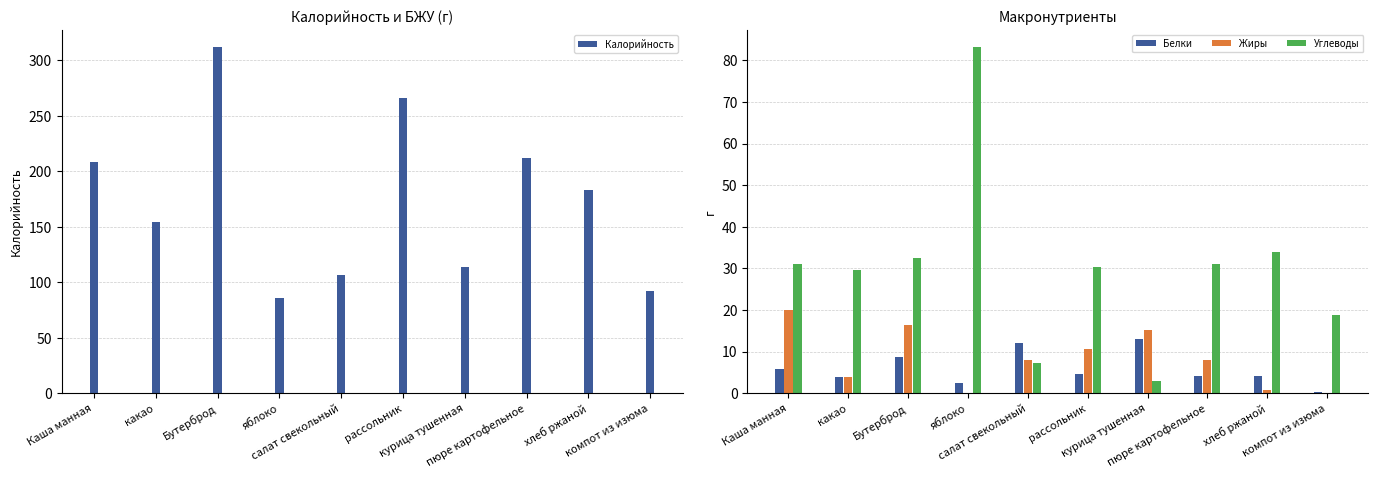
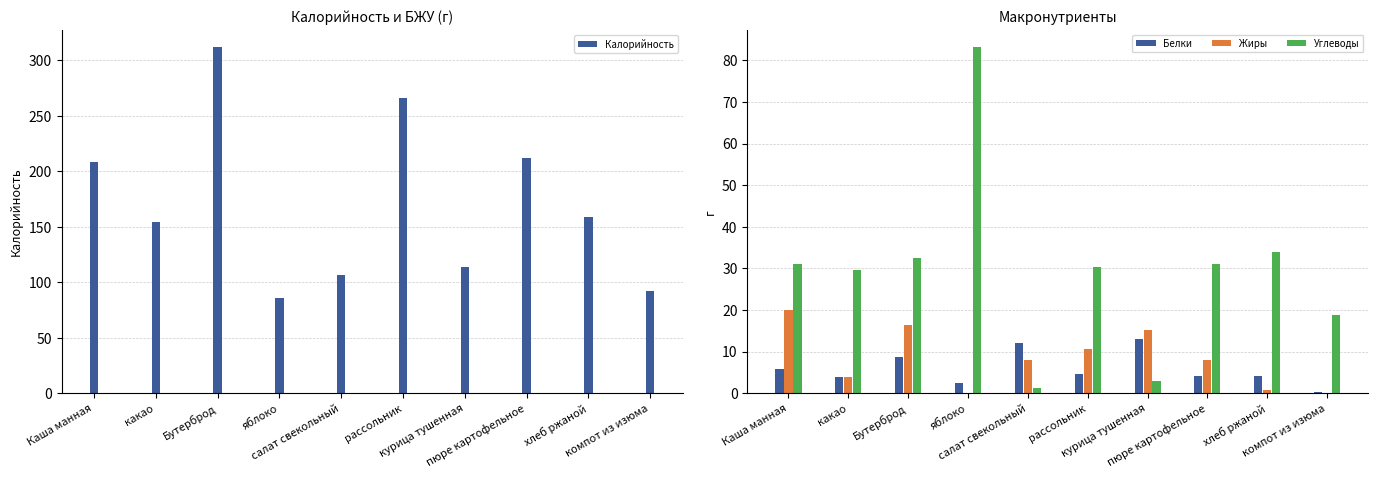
  {
    "Калорийность и БЖУ (г)": {
      "Каша манная": 208,
      "какао": 154,
      "Бутерброд": 312,
      "яблоко": 86,
      "салат свекольный": 107,
      "рассольник": 266,
      "курица тушенная": 114,
      "пюре картофельное": 212,
-     "хлеб ржаной": 184,
+     "хлеб ржаной": 159,
      "компот из изюма": 92
    },
    "Макронутриенты": {
      "Белки": {
        "Каша манная": 6,
        "какао": 4,
        "Бутерброд": 9,
        "яблоко": 2,
        "салат свекольный": 12,
        "рассольник": 5,
        "курица тушенная": 13,
        "пюре картофельное": 4,
        "хлеб ржаной": 4
      },
      "Жиры": {
        "Каша манная": 20,
        "какао": 4,
        "Бутерброд": 16,
        "яблоко": 0,
        "салат свекольный": 8,
        "рассольник": 11,
        "курица тушенная": 15,
        "пюре картофельное": 8,
        "хлеб ржаной": 1,
        "компот из изюма": 0
      },
      "Углеводы": {
        "Каша манная": 31,
        "какао": 30,
        "Бутерброд": 33,
        "яблоко": 83,
-       "салат свекольный": 7,
+       "салат свекольный": 1,
        "рассольник": 30,
        "курица тушенная": 3,
        "пюре картофельное": 31,
        "хлеб ржаной": 34,
        "компот из изюма": 19
      }
    }
  }
